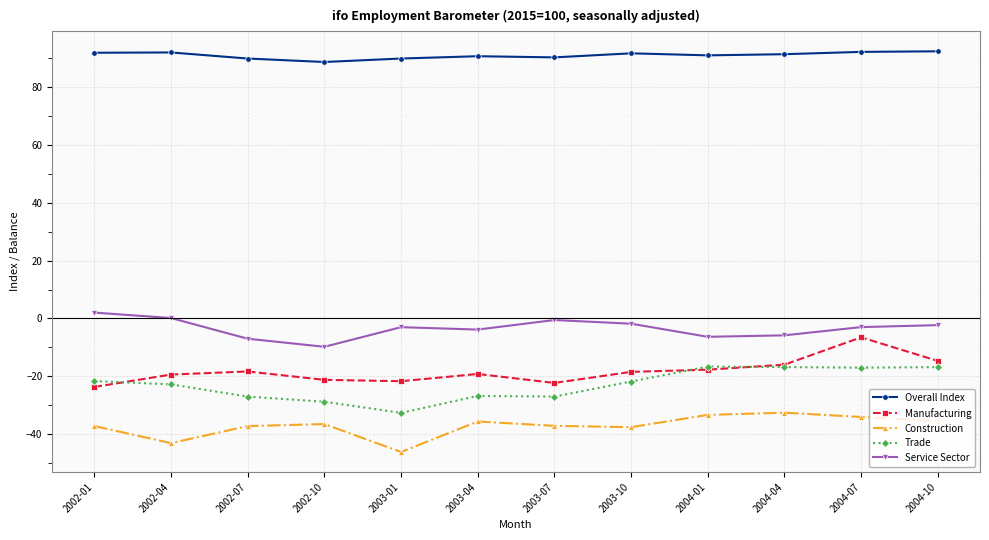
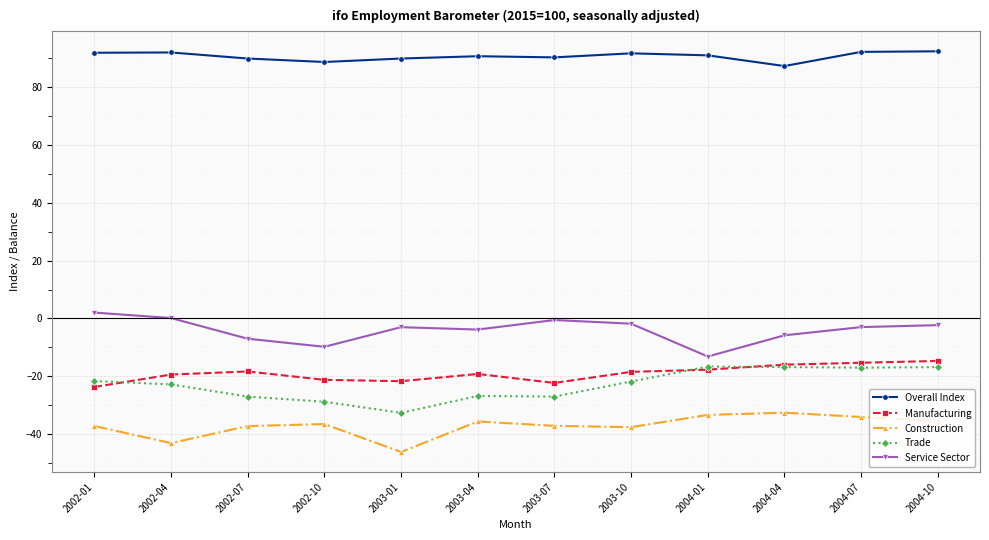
  {
    "Overall Index": {
      "2002-01": 92,
      "2002-04": 92,
      "2002-07": 90,
      "2002-10": 89,
      "2003-01": 90,
      "2003-04": 91,
      "2003-07": 90,
      "2003-10": 92,
      "2004-01": 91,
-     "2004-04": 91,
+     "2004-04": 87,
      "2004-07": 92,
      "2004-10": 92
    },
    "Manufacturing": {
      "2002-01": -24,
      "2002-04": -19,
      "2002-07": -18,
      "2002-10": -21,
      "2003-01": -22,
      "2003-04": -19,
      "2003-07": -22,
      "2003-10": -18,
      "2004-01": -18,
-     "2004-07": -7,
+     "2004-07": -15,
      "2004-10": -15
    },
    "Construction": {
      "2002-01": -37,
      "2002-04": -43,
      "2002-07": -37,
      "2002-10": -37,
      "2003-01": -46,
      "2003-04": -36,
      "2003-07": -37,
      "2003-10": -38,
      "2004-01": -33,
      "2004-04": -33,
      "2004-07": -34
    },
    "Trade": {
      "2002-01": -22,
      "2002-04": -23,
      "2002-07": -27,
      "2002-10": -29,
      "2003-01": -33,
      "2003-04": -27,
      "2003-07": -27,
      "2003-10": -22,
      "2004-01": -17,
      "2004-07": -17,
      "2004-10": -17
    },
    "Service Sector": {
      "2002-01": 2,
      "2002-04": 0,
      "2002-07": -7,
      "2002-10": -10,
      "2003-01": -3,
      "2003-04": -4,
      "2003-07": -1,
      "2003-10": -2,
-     "2004-01": -6,
+     "2004-01": -13,
      "2004-04": -6,
      "2004-07": -3,
      "2004-10": -2
    }
  }
